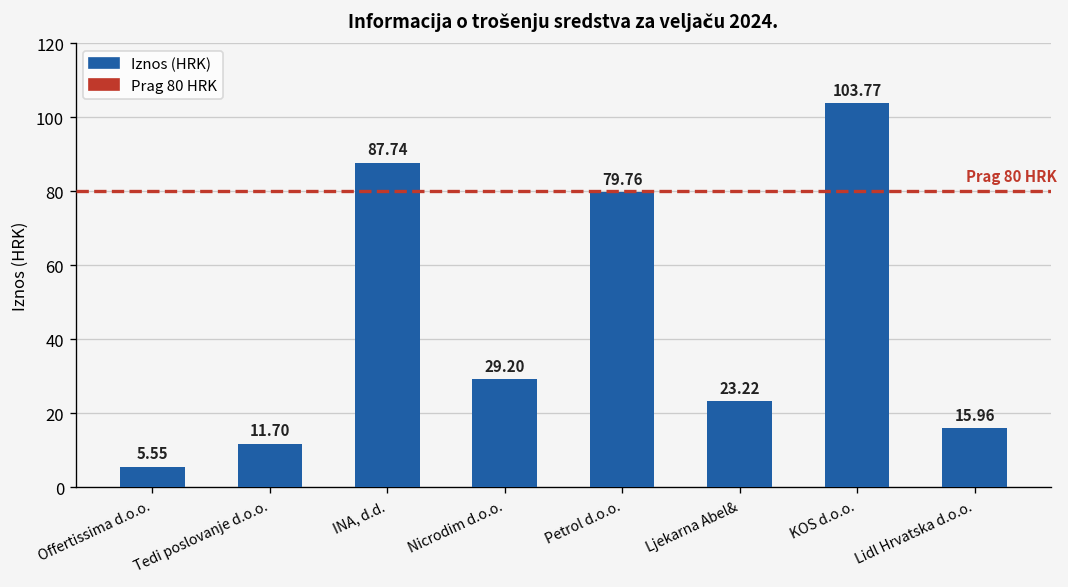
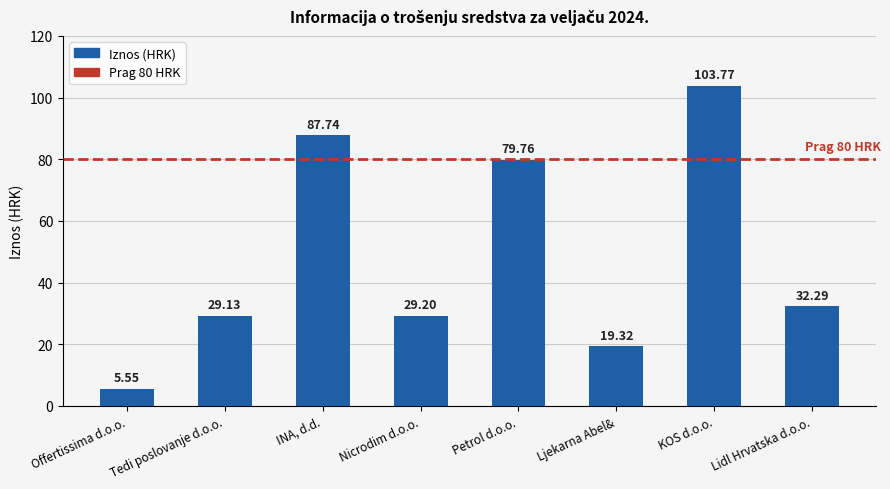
  {
    "Offertissima d.o.o.": 5.55,
-   "Tedi poslovanje d.o.o.": 11.70,
+   "Tedi poslovanje d.o.o.": 29.13,
    "INA, d.d.": 87.74,
    "Nicrodim d.o.o.": 29.20,
    "Petrol d.o.o.": 79.76,
-   "Ljekarna Abel&": 23.22,
+   "Ljekarna Abel&": 19.32,
    "KOS d.o.o.": 103.77,
-   "Lidl Hrvatska d.o.o.": 15.96
+   "Lidl Hrvatska d.o.o.": 32.29
  }
